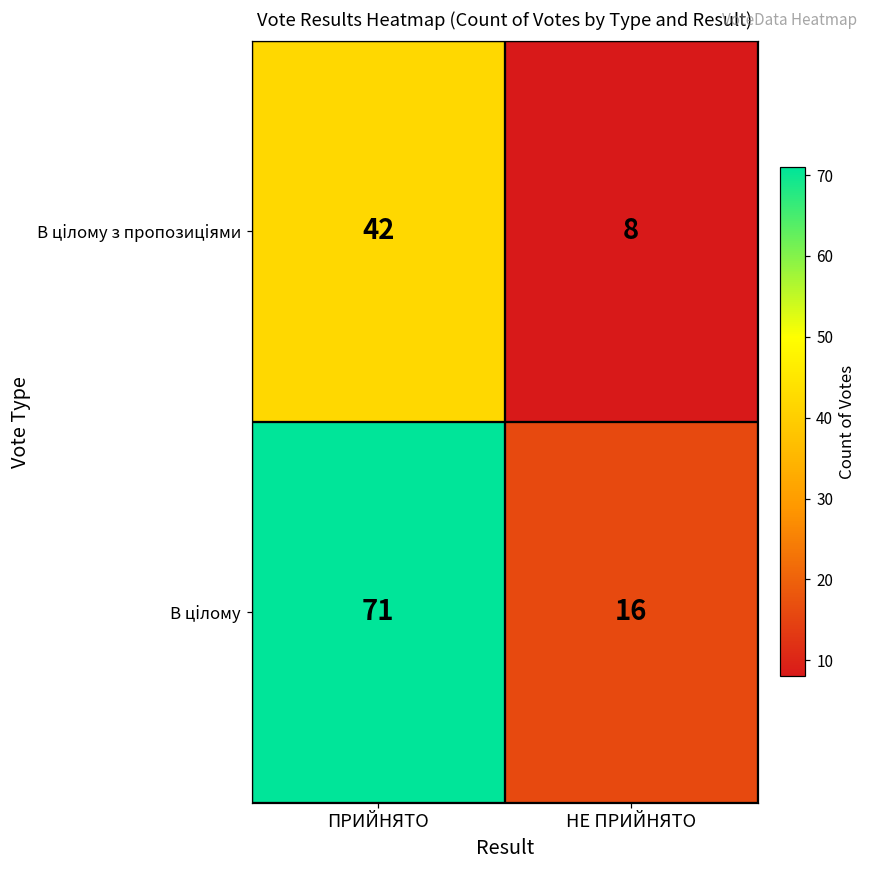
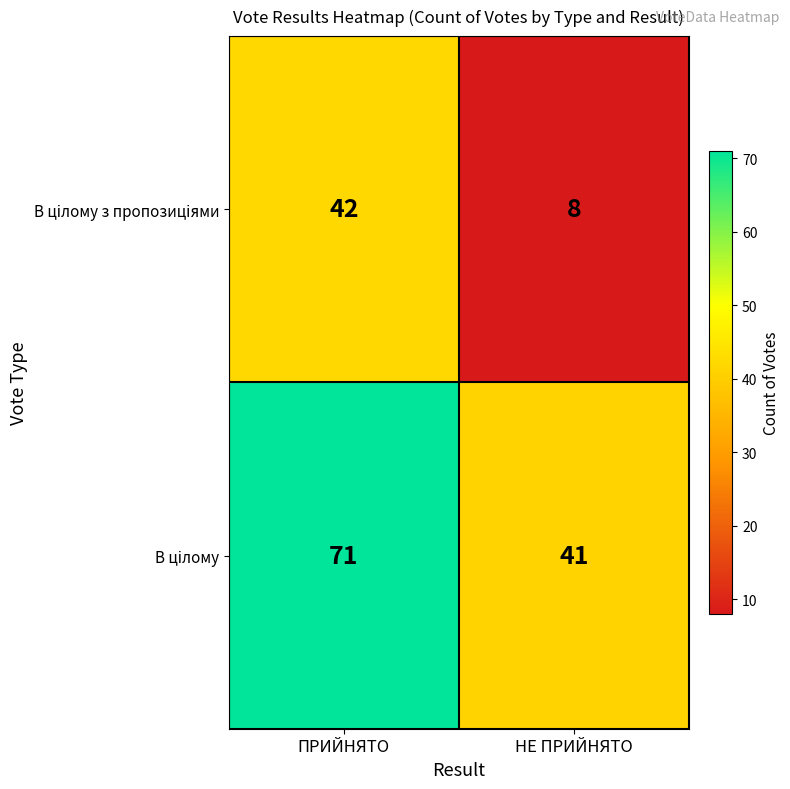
  {
    "В цілому з пропозиціями": {
      "ПРИЙНЯТО": 42,
      "НЕ ПРИЙНЯТО": 8
    },
    "В цілому": {
      "ПРИЙНЯТО": 71,
-     "НЕ ПРИЙНЯТО": 16
+     "НЕ ПРИЙНЯТО": 41
    }
  }
